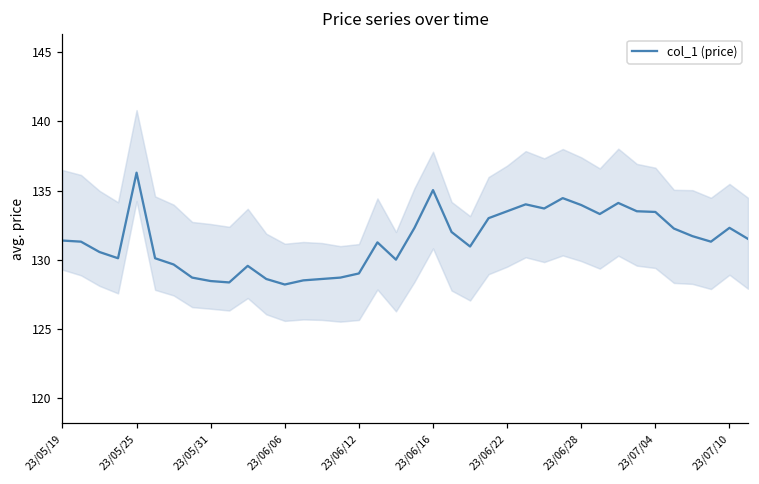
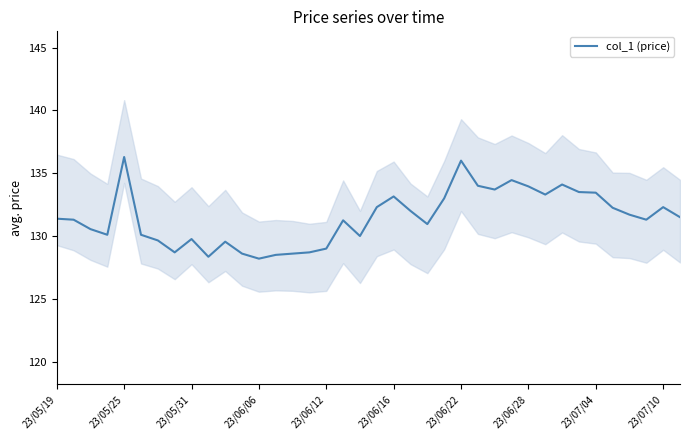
  {
    "col_1 (price)": {
      "23/05/19": 131.4,
      "23/05/25": 136.3,
-     "23/05/31": 128.5,
+     "23/05/31": 129.8,
      "23/06/06": 128.2,
      "23/06/12": 129.0,
-     "23/06/16": 135.0,
-     "23/06/22": 133.5,
+     "23/06/16": 133.2,
+     "23/06/22": 136.0,
      "23/06/28": 134.0,
      "23/07/04": 133.5,
      "23/07/10": 132.3
    }
  }
